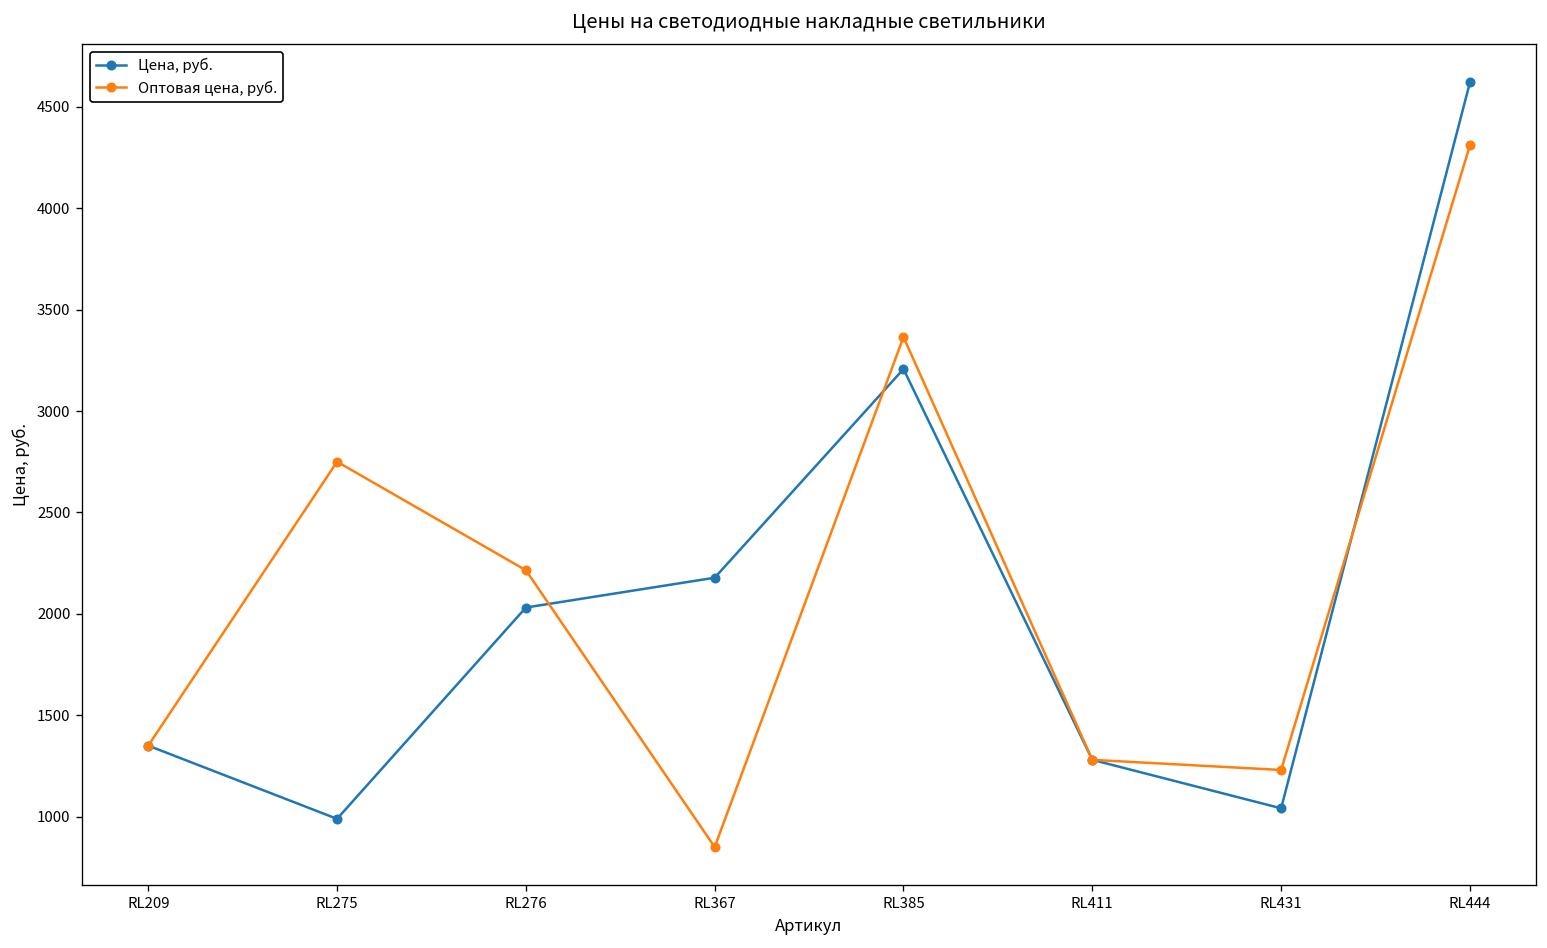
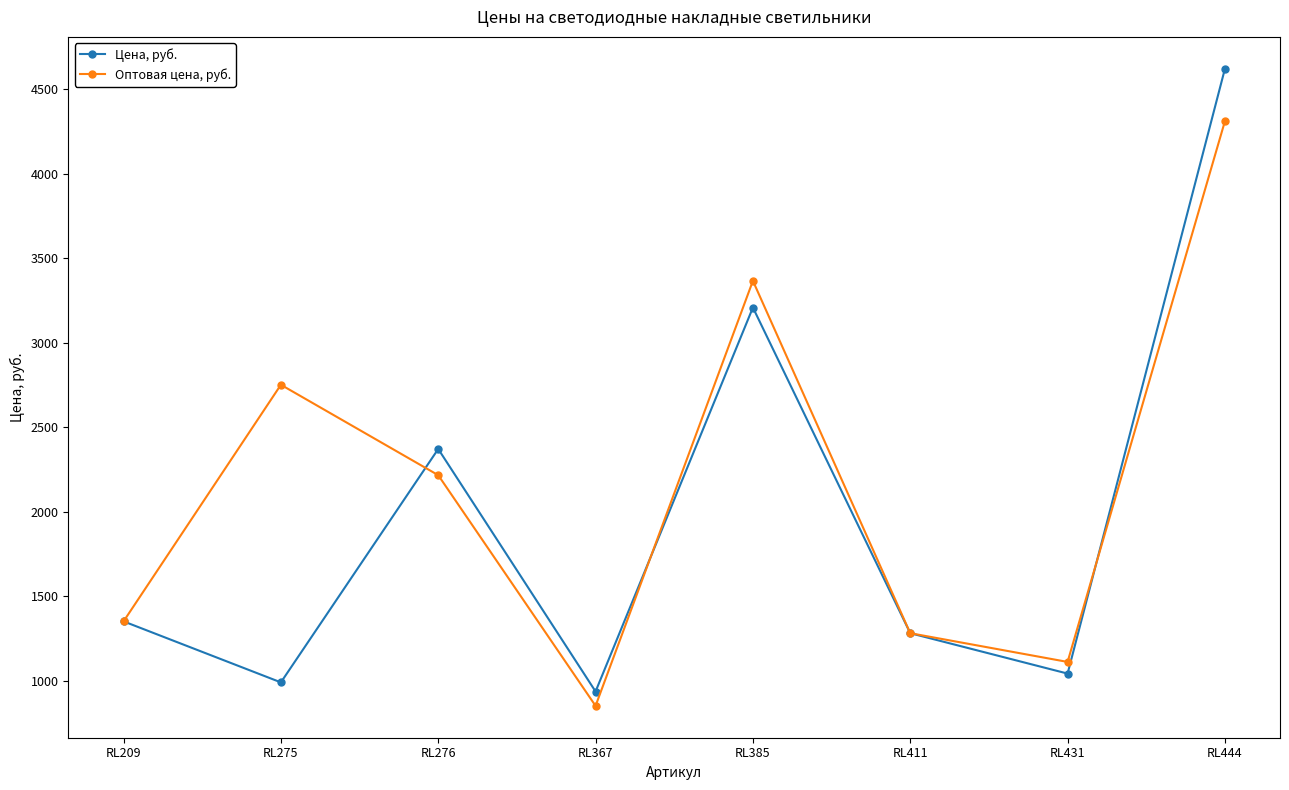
  {
    "Цена, руб.": {
      "RL275": 990,
-     "RL276": 2030,
-     "RL367": 2180,
+     "RL276": 2370,
+     "RL367": 940,
      "RL385": 3210,
      "RL431": 1040,
      "RL444": 4620
    },
    "Оптовая цена, руб.": {
      "RL275": 2750,
      "RL276": 2220,
      "RL367": 850,
      "RL385": 3370,
-     "RL431": 1230,
+     "RL431": 1110,
      "RL444": 4310
    }
  }
